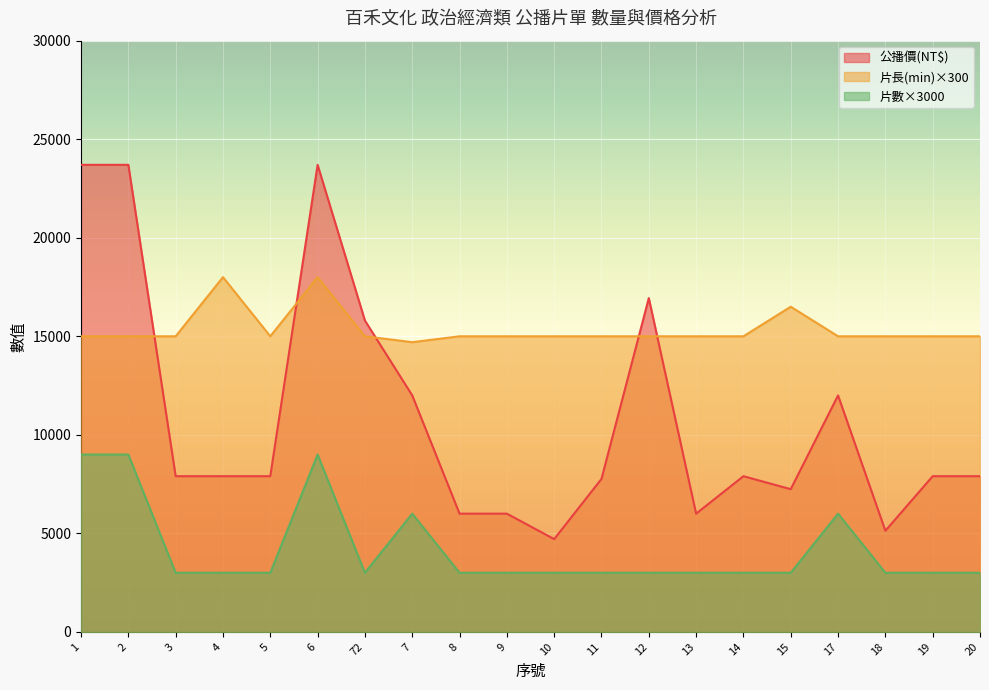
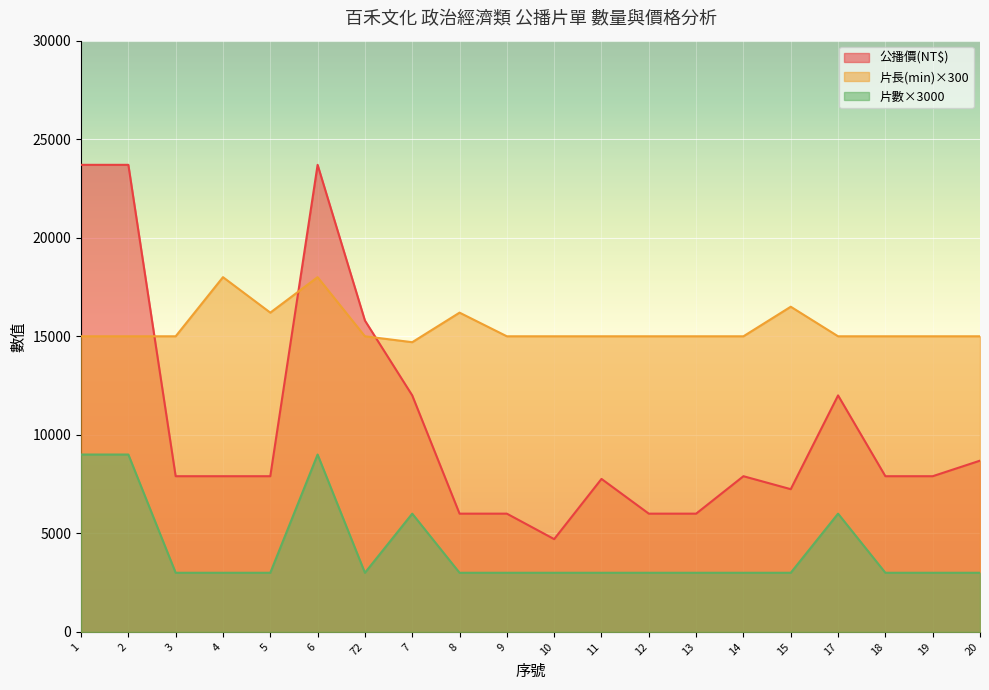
  {
    "公播價(NT$)": {
      "1": 23700,
      "2": 23700,
      "3": 7900,
      "4": 7900,
      "5": 7900,
      "6": 23700,
      "72": 15800,
      "7": 12000,
      "8": 6000,
      "9": 6000,
      "10": 4700,
      "11": 7800,
-     "12": 16900,
+     "12": 6000,
      "13": 6000,
      "14": 7900,
      "15": 7200,
      "17": 12000,
-     "18": 5100,
+     "18": 7900,
      "19": 7900,
-     "20": 7900
+     "20": 8700
    },
    "片長(min)×300": {
      "1": 15000,
      "2": 15000,
      "3": 15000,
      "4": 18000,
-     "5": 15000,
+     "5": 16200,
      "6": 18000,
      "72": 15000,
      "7": 14700,
-     "8": 15000,
+     "8": 16200,
      "9": 15000,
      "10": 15000,
      "11": 15000,
      "12": 15000,
      "13": 15000,
      "14": 15000,
      "15": 16500,
      "17": 15000,
      "18": 15000,
      "19": 15000,
      "20": 15000
    },
    "片數×3000": {
      "1": 9000,
      "2": 9000,
      "3": 3000,
      "4": 3000,
      "5": 3000,
      "6": 9000,
      "72": 3000,
      "7": 6000,
      "8": 3000,
      "9": 3000,
      "10": 3000,
      "11": 3000,
      "12": 3000,
      "13": 3000,
      "14": 3000,
      "15": 3000,
      "17": 6000,
      "18": 3000,
      "19": 3000,
      "20": 3000
    }
  }
